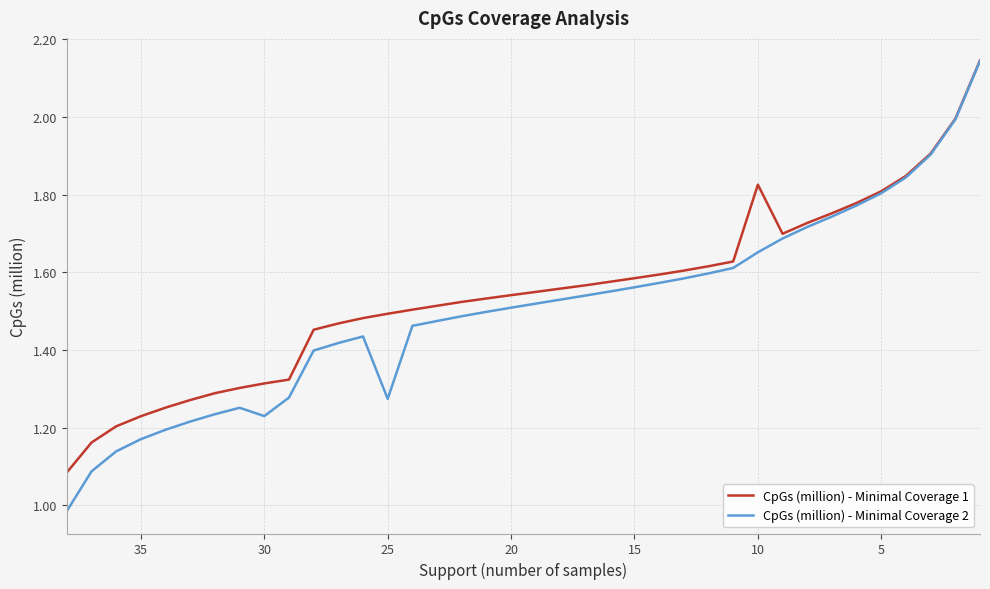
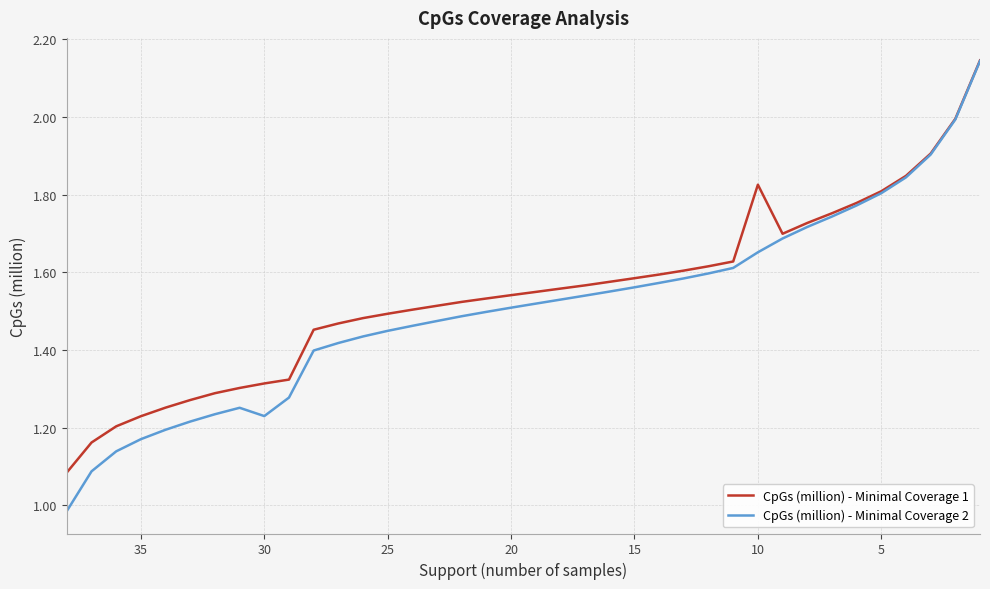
  {
    "CpGs (million) - Minimal Coverage 1": {
      "35": 1.23,
      "30": 1.31,
      "25": 1.49,
      "20": 1.54,
      "15": 1.58,
      "10": 1.83
    },
    "CpGs (million) - Minimal Coverage 2": {
      "35": 1.17,
      "30": 1.23,
-     "25": 1.27,
+     "25": 1.45,
      "20": 1.51,
      "15": 1.56,
      "10": 1.65
    }
  }
